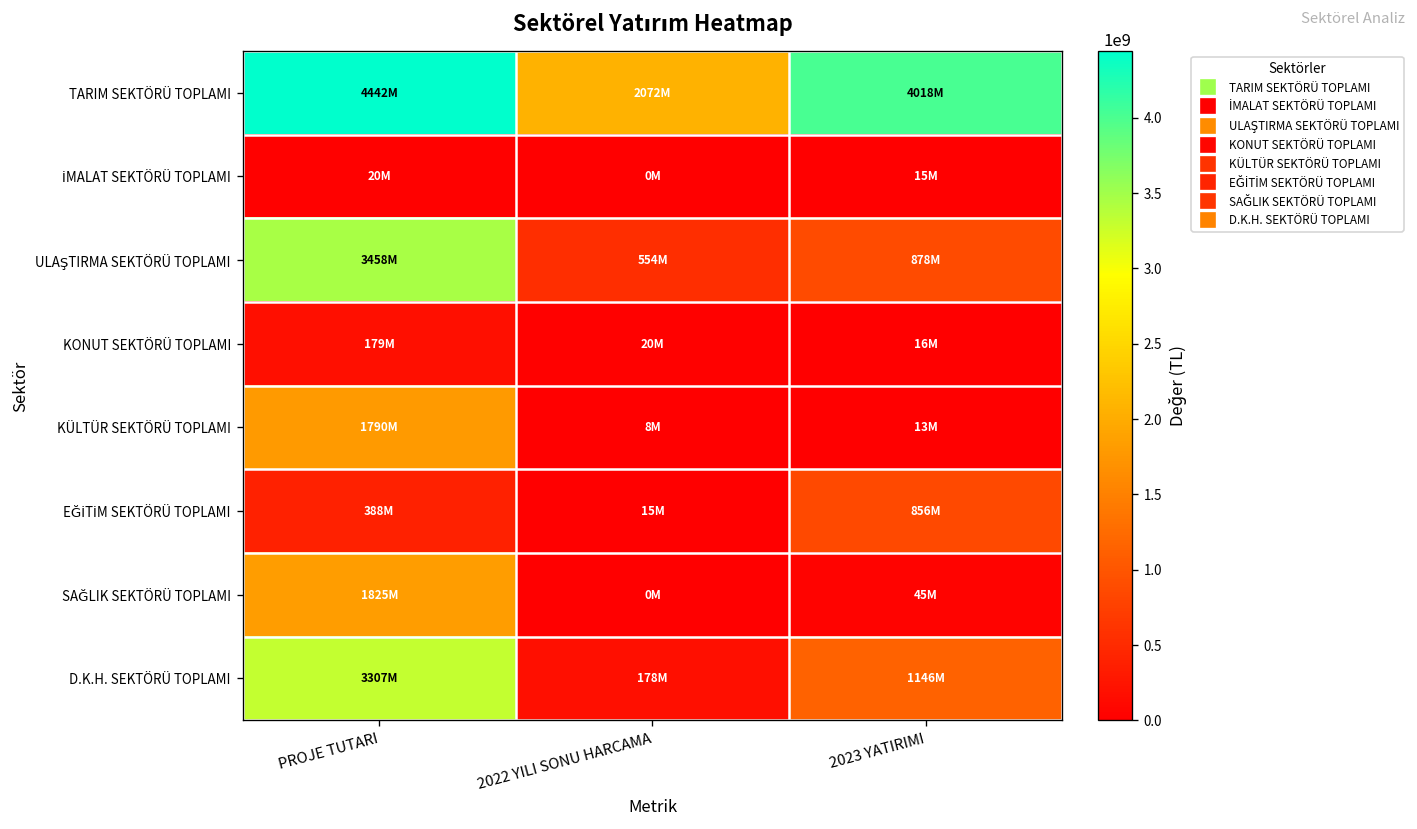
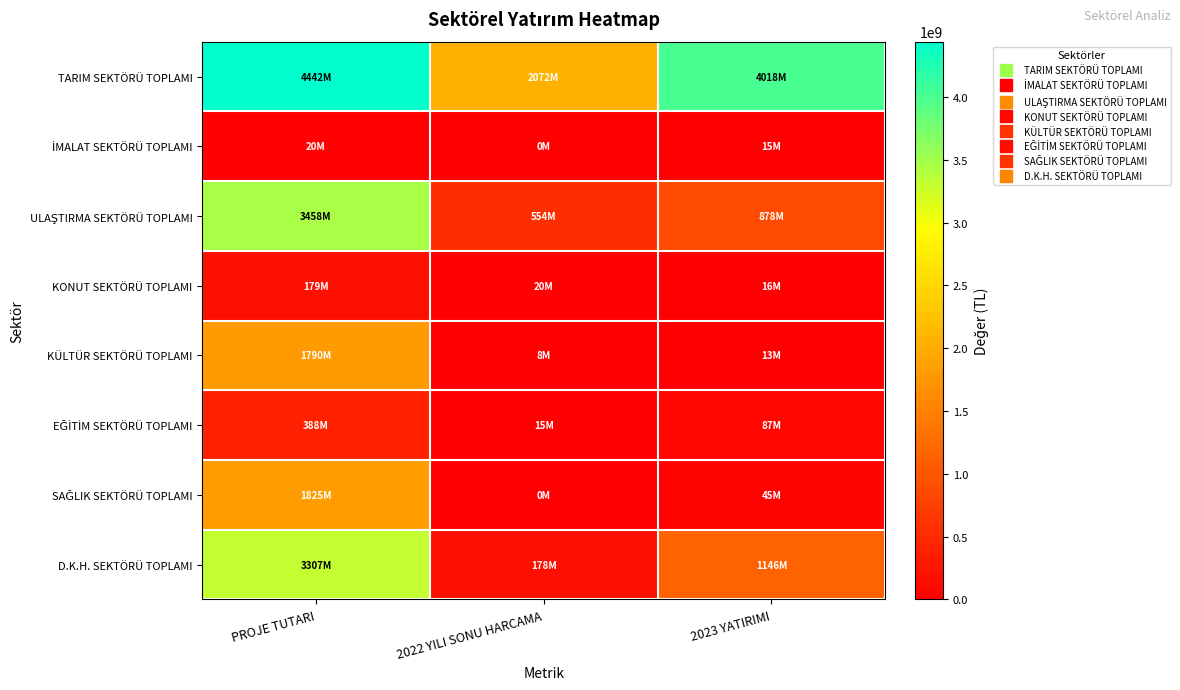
  {
    "TARIM SEKTÖRÜ TOPLAMI": {
      "PROJE TUTARI": "4442M",
      "2022 YILI SONU HARCAMA": "2072M",
      "2023 YATIRIMI": "4018M"
    },
    "İMALAT SEKTÖRÜ TOPLAMI": {
      "PROJE TUTARI": "20M",
      "2022 YILI SONU HARCAMA": "0M",
      "2023 YATIRIMI": "15M"
    },
    "ULAŞTIRMA SEKTÖRÜ TOPLAMI": {
      "PROJE TUTARI": "3458M",
      "2022 YILI SONU HARCAMA": "554M",
      "2023 YATIRIMI": "878M"
    },
    "KONUT SEKTÖRÜ TOPLAMI": {
      "PROJE TUTARI": "179M",
      "2022 YILI SONU HARCAMA": "20M",
      "2023 YATIRIMI": "16M"
    },
    "KÜLTÜR SEKTÖRÜ TOPLAMI": {
      "PROJE TUTARI": "1790M",
      "2022 YILI SONU HARCAMA": "8M",
      "2023 YATIRIMI": "13M"
    },
    "EĞİTİM SEKTÖRÜ TOPLAMI": {
      "PROJE TUTARI": "388M",
      "2022 YILI SONU HARCAMA": "15M",
-     "2023 YATIRIMI": "856M"
+     "2023 YATIRIMI": "87M"
    },
    "SAĞLIK SEKTÖRÜ TOPLAMI": {
      "PROJE TUTARI": "1825M",
      "2022 YILI SONU HARCAMA": "0M",
      "2023 YATIRIMI": "45M"
    },
    "D.K.H. SEKTÖRÜ TOPLAMI": {
      "PROJE TUTARI": "3307M",
      "2022 YILI SONU HARCAMA": "178M",
      "2023 YATIRIMI": "1146M"
    }
  }
